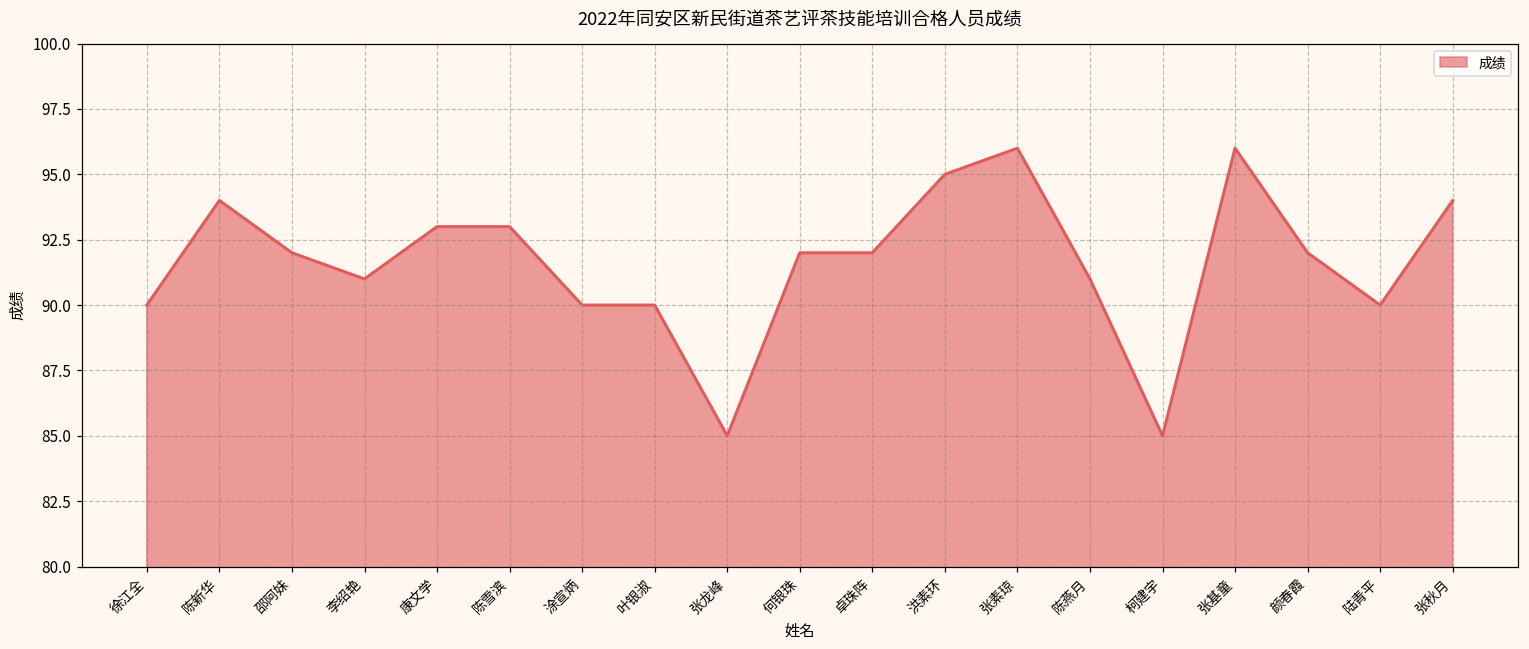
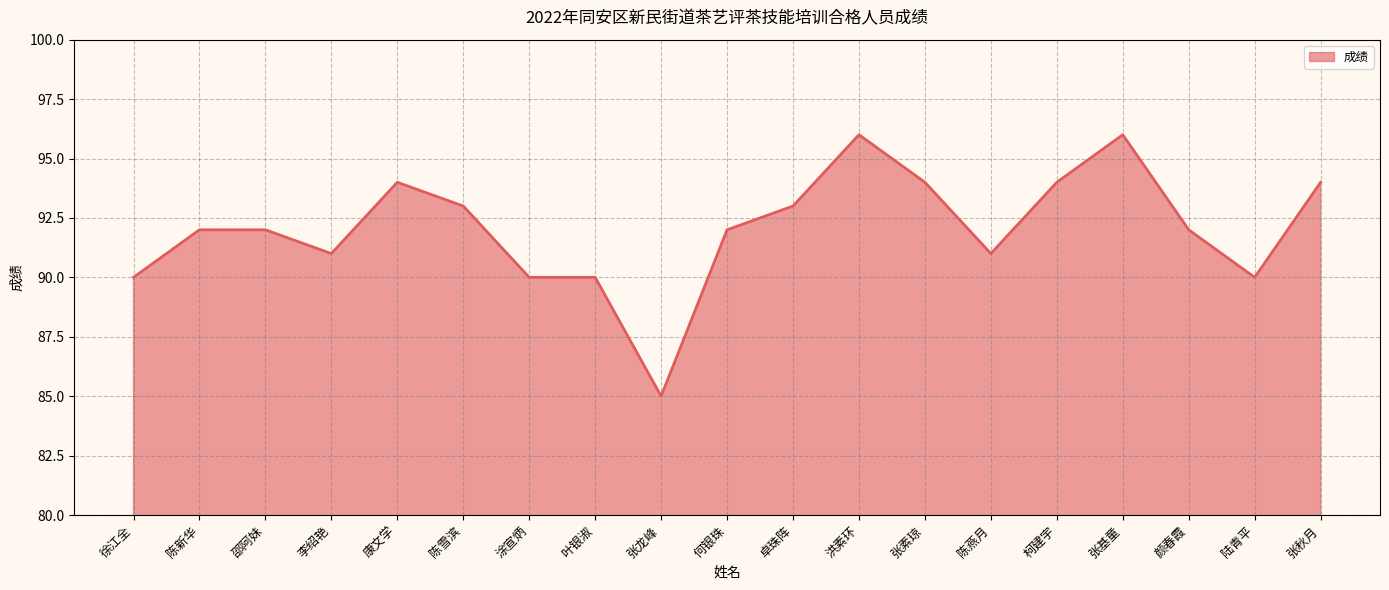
  {
    "徐江全": 90,
-   "陈新华": 94,
+   "陈新华": 92,
    "邵阿妹": 92,
    "李绍艳": 91,
-   "康文学": 93,
+   "康文学": 94,
    "陈雪滨": 93,
    "涂宣炳": 90,
    "叶银淑": 90,
    "张龙峰": 85,
    "何银珠": 92,
-   "卓珠阵": 92,
-   "洪素环": 95,
-   "张素琼": 96,
+   "卓珠阵": 93,
+   "洪素环": 96,
+   "张素琼": 94,
    "陈燕月": 91,
-   "柯建宇": 85,
+   "柯建宇": 94,
    "张基童": 96,
    "颜春霞": 92,
    "陆青平": 90,
    "张秋月": 94
  }
